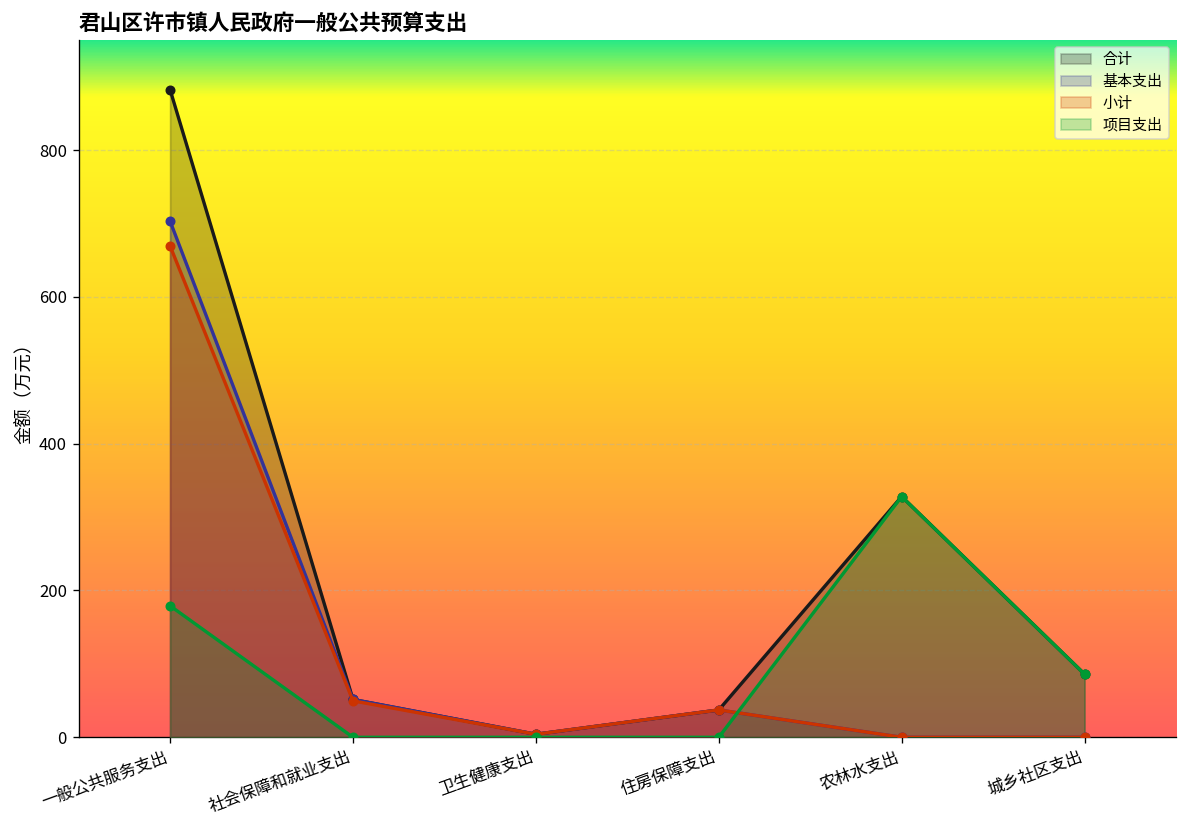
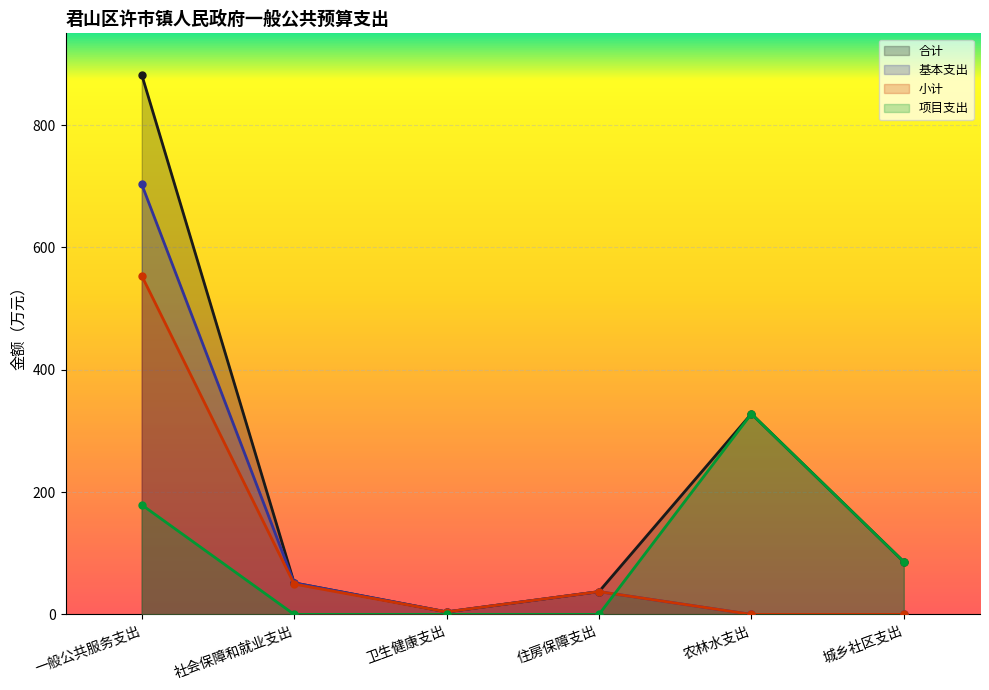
  {
    "小计": {
-     "一般公共服务支出": 670
+     "一般公共服务支出": 550
    }
  }
